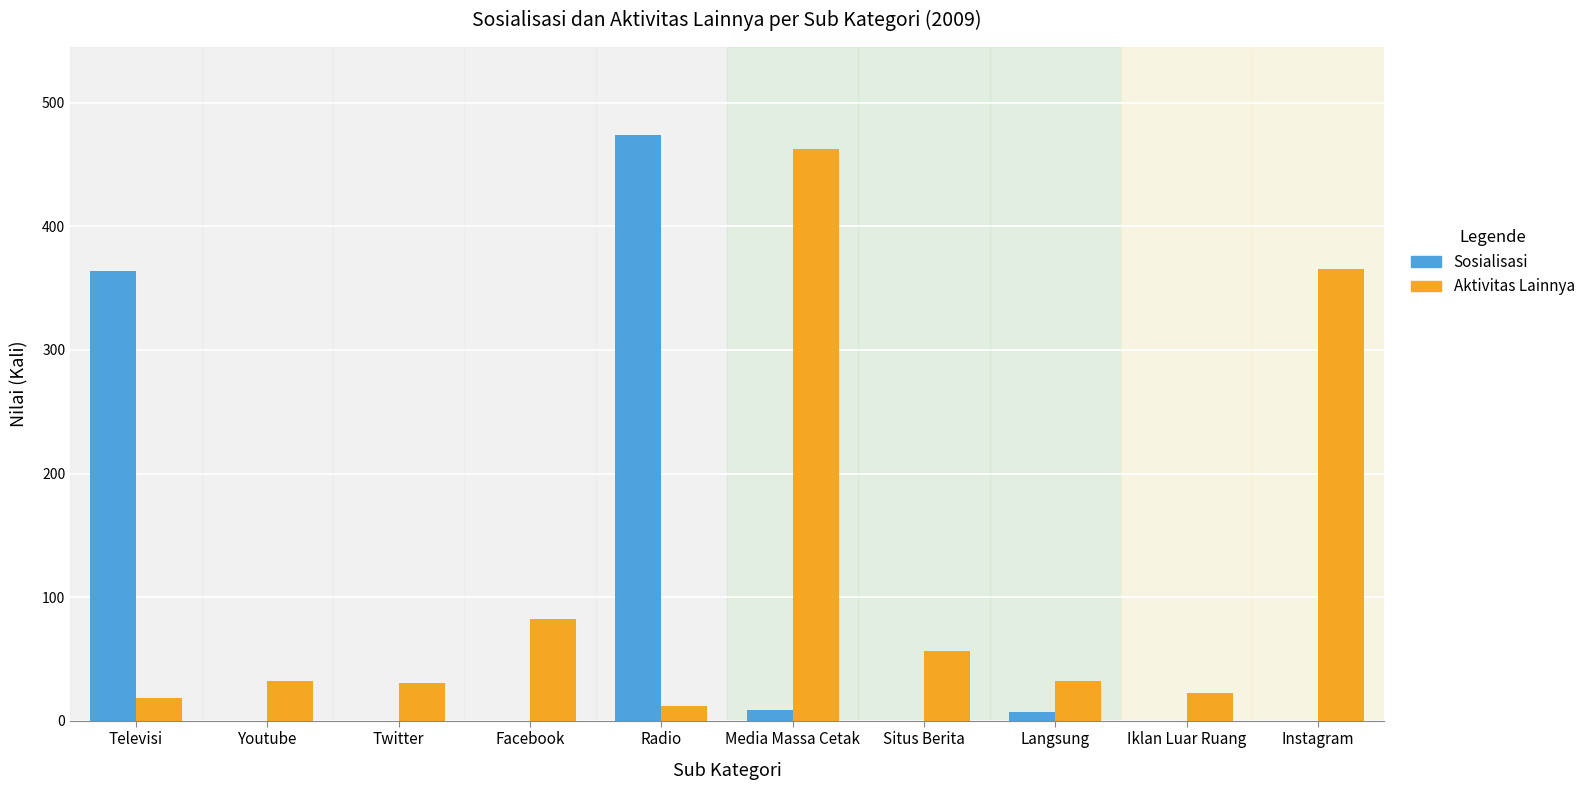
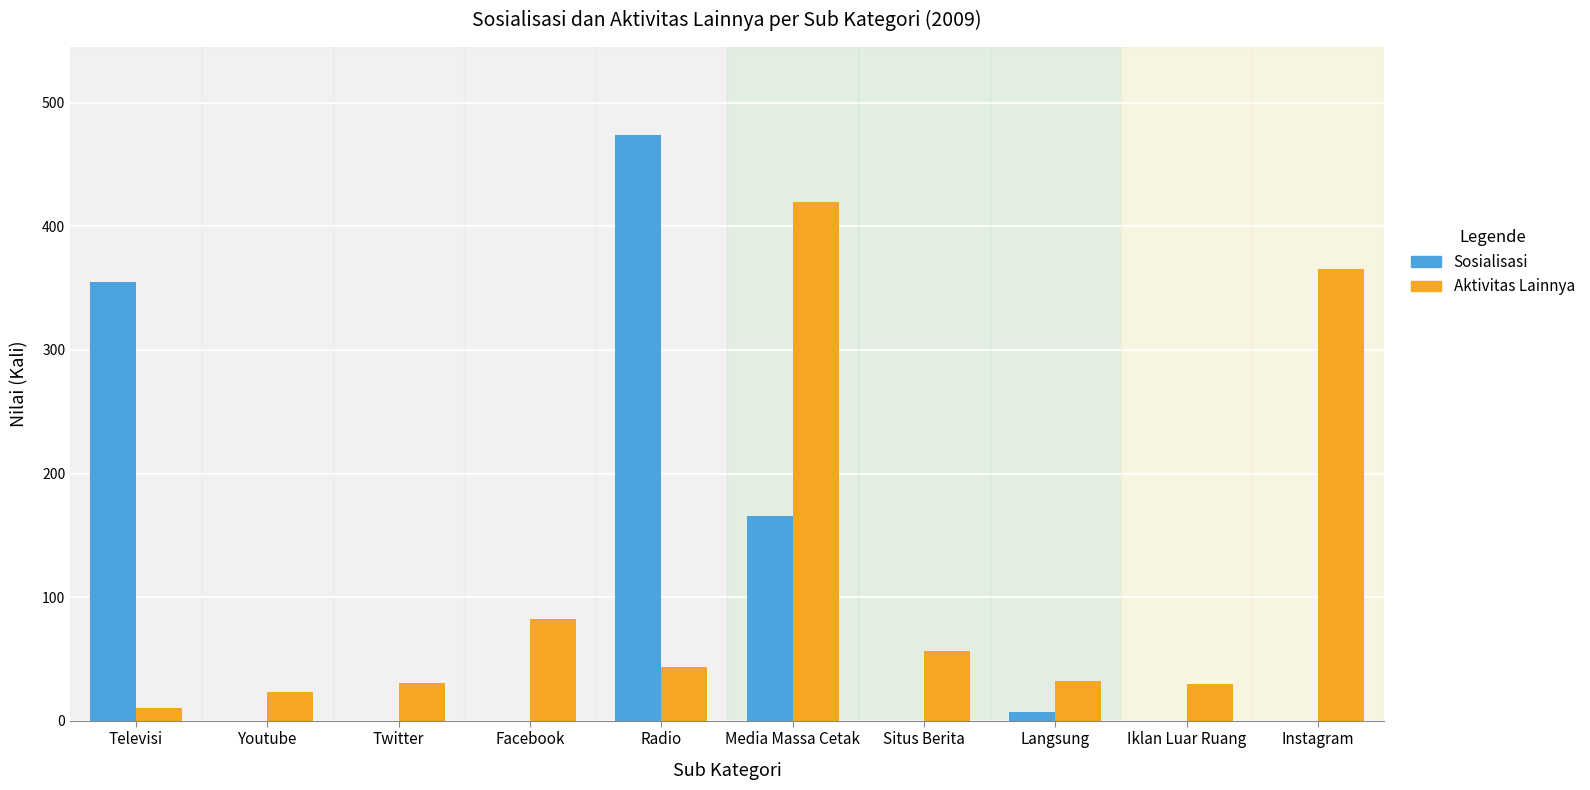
  {
    "Sosialisasi": {
-     "Televisi": 364,
+     "Televisi": 355,
      "Youtube": 0,
      "Twitter": 0,
      "Facebook": 0,
      "Radio": 474,
-     "Media Massa Cetak": 9,
+     "Media Massa Cetak": 166,
      "Situs Berita": 0,
      "Langsung": 7,
      "Iklan Luar Ruang": 0,
      "Instagram": 0
    },
    "Aktivitas Lainnya": {
-     "Televisi": 18,
-     "Youtube": 32,
+     "Televisi": 10,
+     "Youtube": 23,
      "Twitter": 31,
      "Facebook": 82,
-     "Radio": 12,
-     "Media Massa Cetak": 463,
+     "Radio": 43,
+     "Media Massa Cetak": 420,
      "Situs Berita": 57,
      "Langsung": 32,
-     "Iklan Luar Ruang": 23,
+     "Iklan Luar Ruang": 30,
      "Instagram": 366
    }
  }
